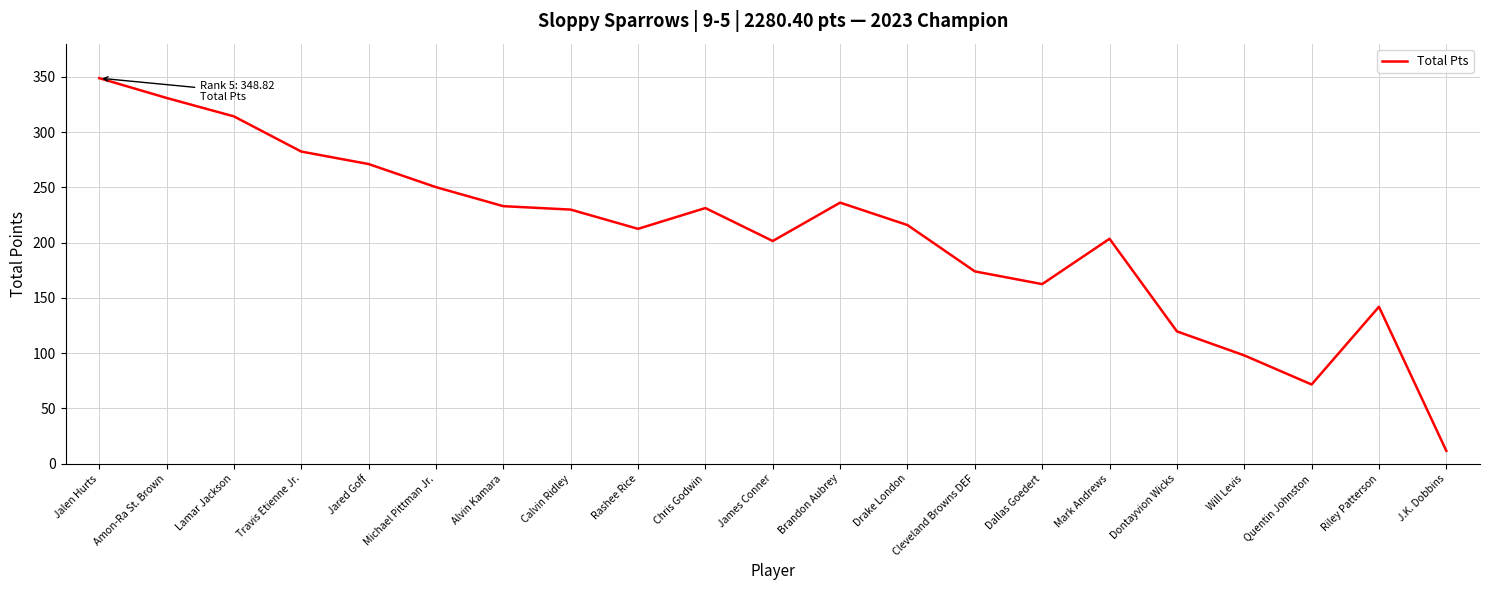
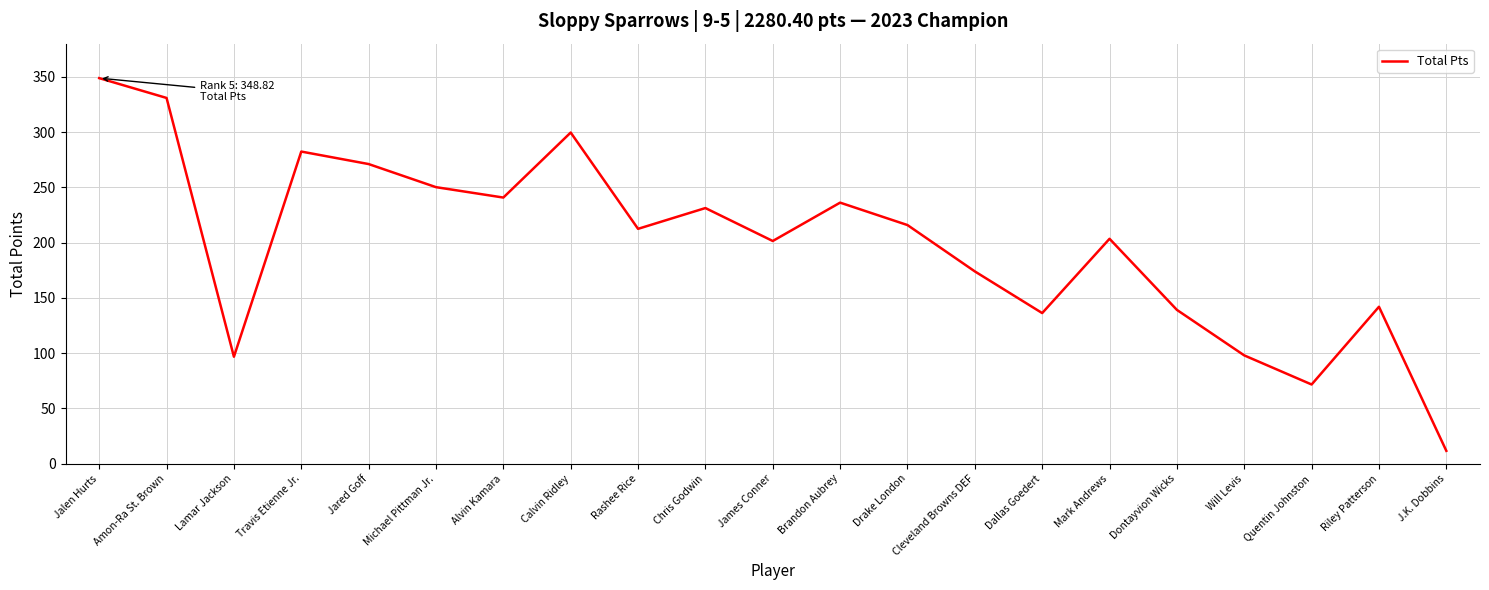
  {
    "Jalen Hurts": 349,
-   "Lamar Jackson": 314,
+   "Lamar Jackson": 97,
    "Travis Etienne Jr.": 282,
    "Jared Goff": 271,
    "Michael Pittman Jr.": 250,
-   "Alvin Kamara": 233,
-   "Calvin Ridley": 230,
+   "Alvin Kamara": 241,
+   "Calvin Ridley": 300,
    "Rashee Rice": 213,
    "Chris Godwin": 231,
    "James Conner": 202,
    "Brandon Aubrey": 236,
    "Drake London": 216,
    "Cleveland Browns DEF": 174,
-   "Dallas Goedert": 163,
+   "Dallas Goedert": 136,
    "Mark Andrews": 204,
-   "Dontayvion Wicks": 120,
+   "Dontayvion Wicks": 139,
    "Will Levis": 98,
    "Quentin Johnston": 72,
    "Riley Patterson": 142,
    "J.K. Dobbins": 12
  }
